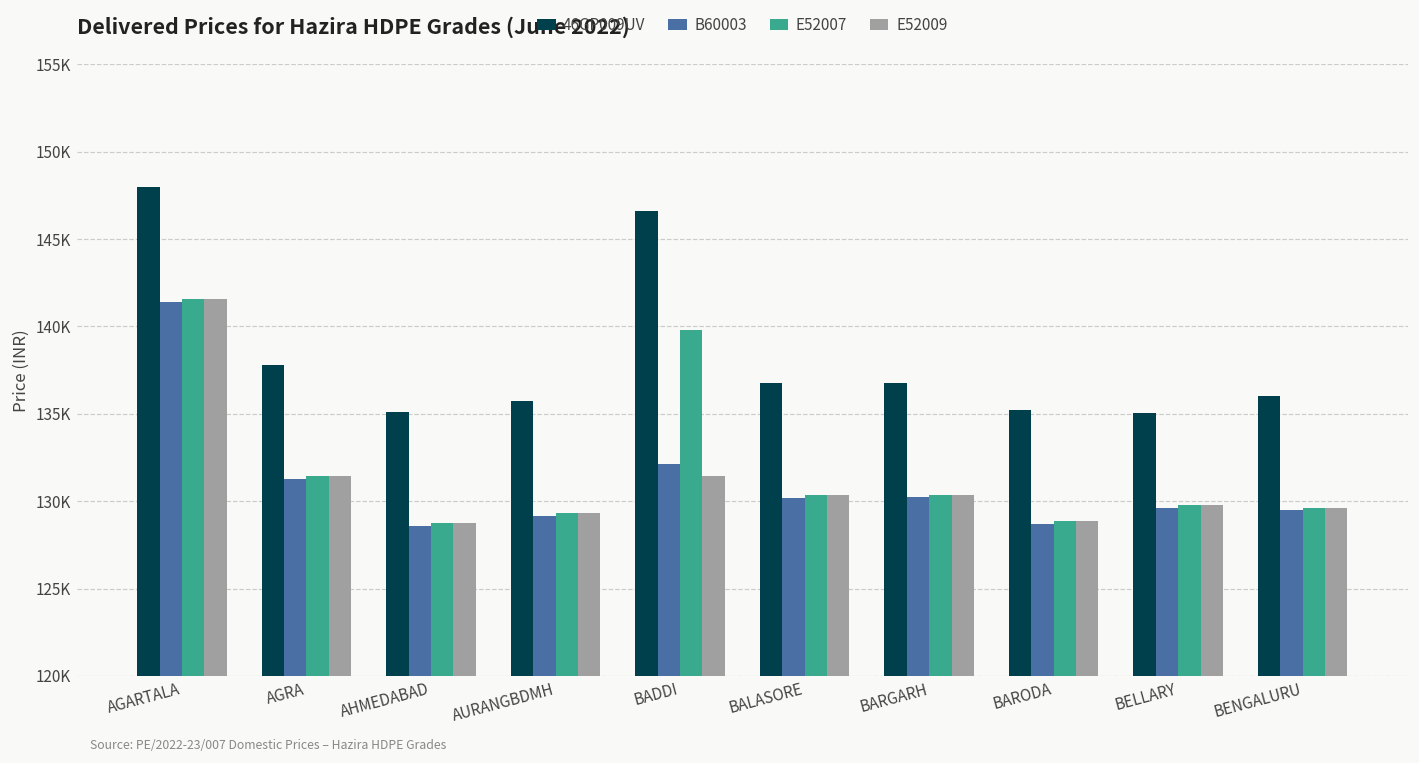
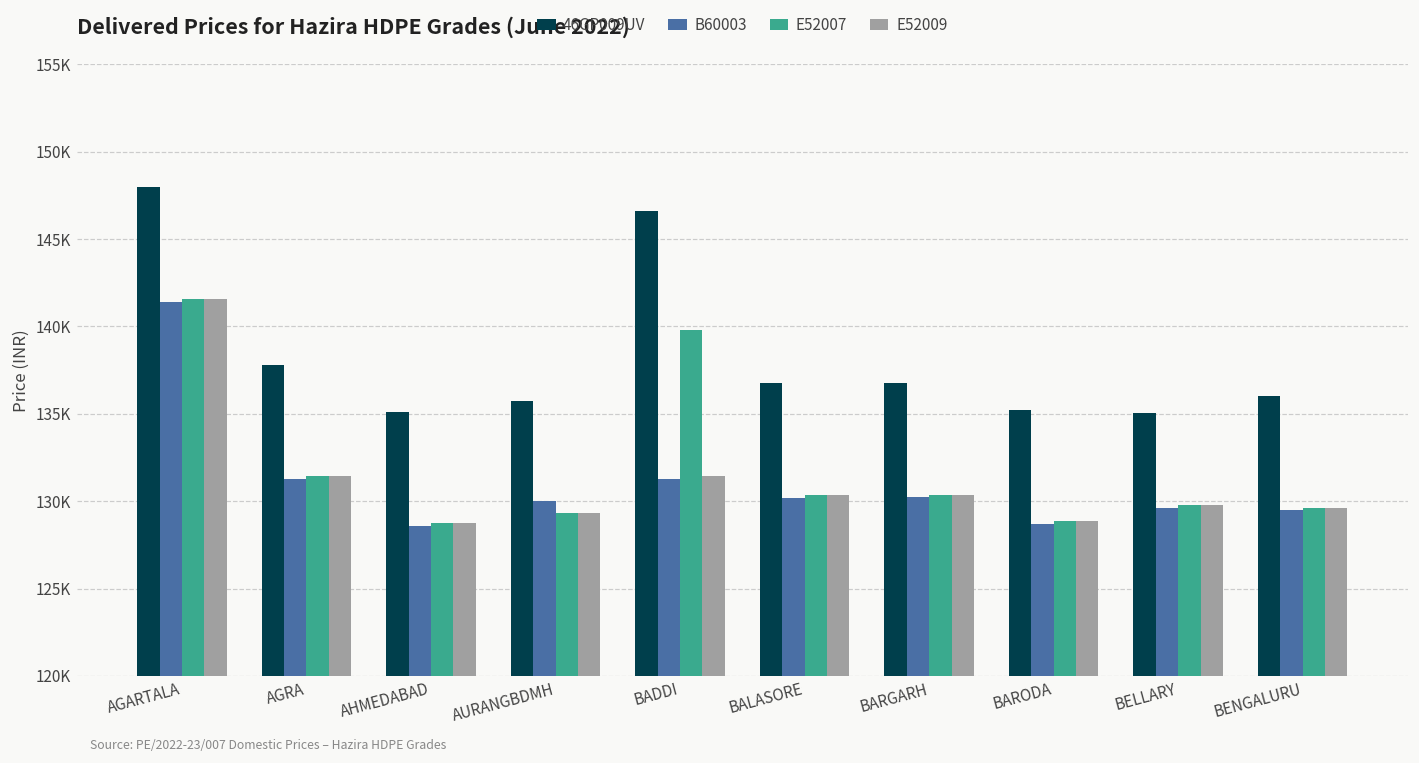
  {
    "46GP009UV": {
      "AGARTALA": 148000,
      "AHMEDABAD": 135100,
      "AURANGBDMH": 135700,
      "BADDI": 146600,
      "BALASORE": 136800,
      "BARGARH": 136800,
      "BARODA": 135200,
      "BELLARY": 135100,
      "BENGALURU": 136000
    },
    "B60003": {
      "AGARTALA": 141400,
      "AGRA": 131300,
      "AHMEDABAD": 128600,
-     "AURANGBDMH": 129200,
-     "BADDI": 132100,
+     "AURANGBDMH": 130000,
+     "BADDI": 131300,
      "BALASORE": 130200,
      "BARGARH": 130200,
      "BARODA": 128700,
      "BELLARY": 129600,
      "BENGALURU": 129500
    },
    "E52007": {
      "AGARTALA": 141600,
      "AGRA": 131400,
      "AHMEDABAD": 128700,
      "AURANGBDMH": 129300,
      "BADDI": 139800,
      "BALASORE": 130400,
      "BARGARH": 130400,
      "BARODA": 128800,
      "BELLARY": 129800,
      "BENGALURU": 129600
    },
    "E52009": {
      "AGARTALA": 141600,
      "AGRA": 131400,
      "AHMEDABAD": 128700,
      "AURANGBDMH": 129300,
      "BADDI": 131400,
      "BALASORE": 130400,
      "BARGARH": 130400,
      "BARODA": 128800,
      "BELLARY": 129800,
      "BENGALURU": 129600
    }
  }
